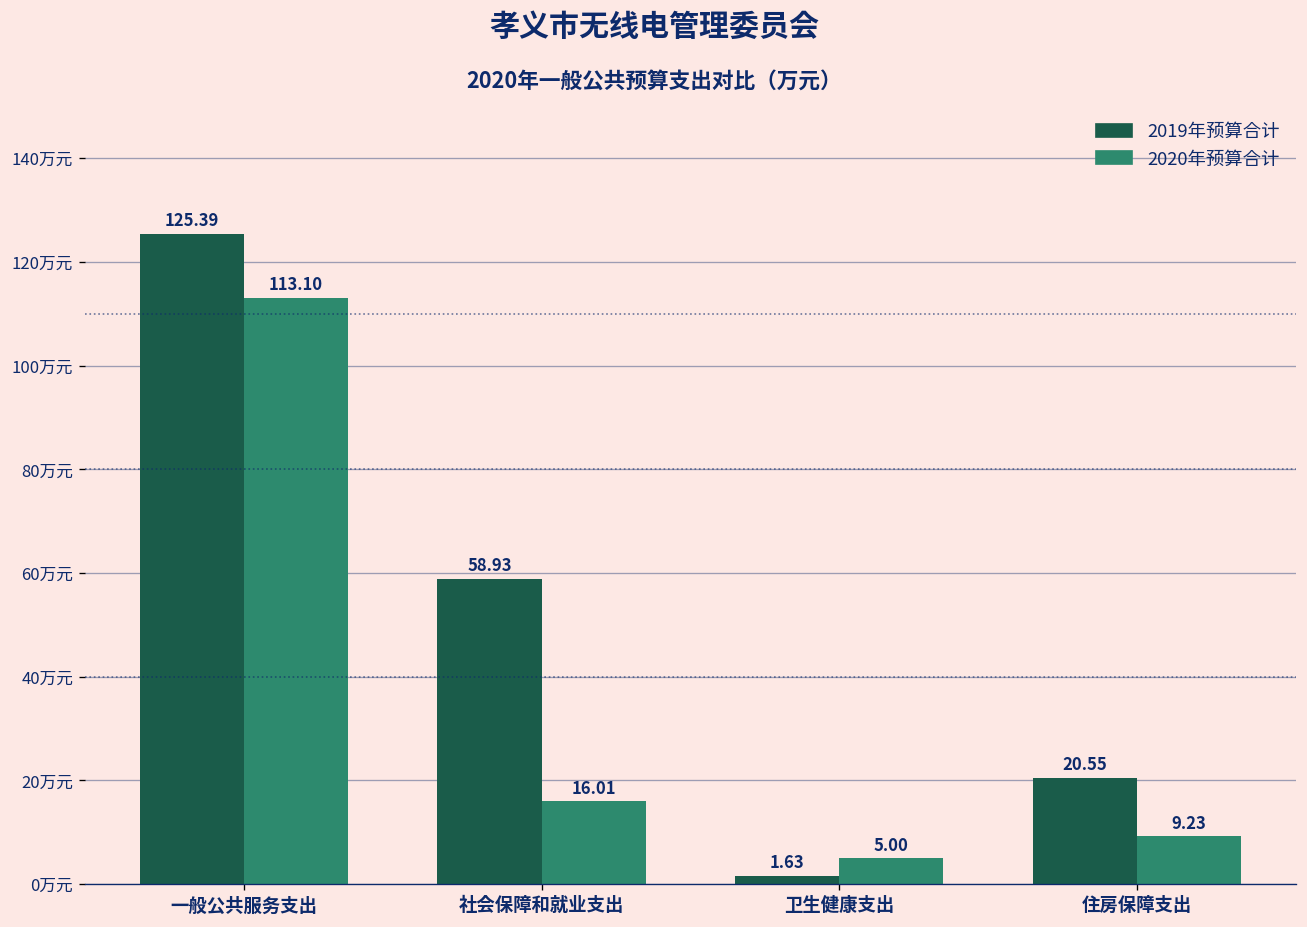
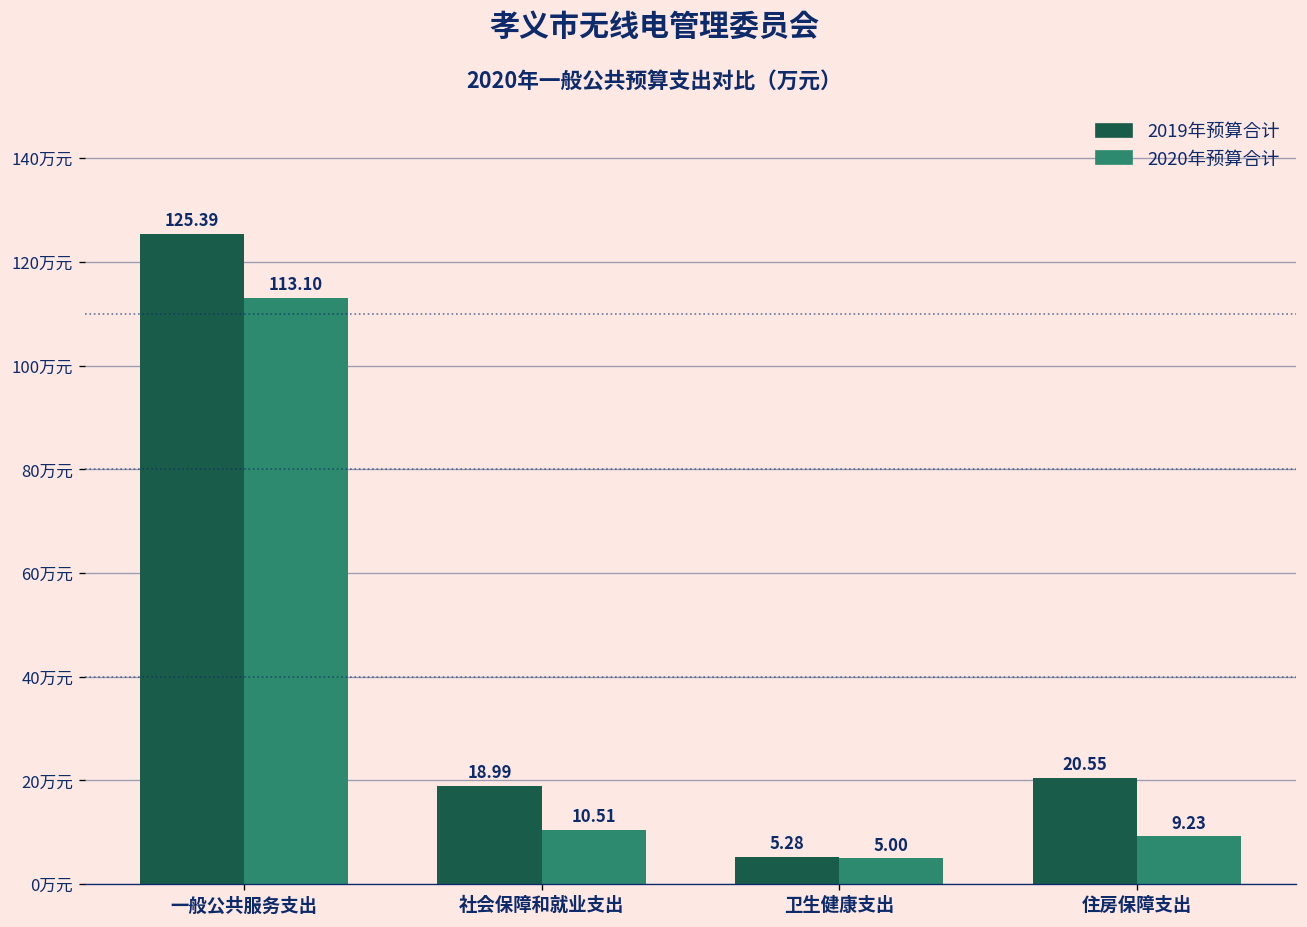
  {
    "2019年预算合计": {
      "一般公共服务支出": 125.39,
-     "社会保障和就业支出": 58.93,
-     "卫生健康支出": 1.63,
+     "社会保障和就业支出": 18.99,
+     "卫生健康支出": 5.28,
      "住房保障支出": 20.55
    },
    "2020年预算合计": {
      "一般公共服务支出": 113.10,
-     "社会保障和就业支出": 16.01,
+     "社会保障和就业支出": 10.51,
      "卫生健康支出": 5.00,
      "住房保障支出": 9.23
    }
  }
